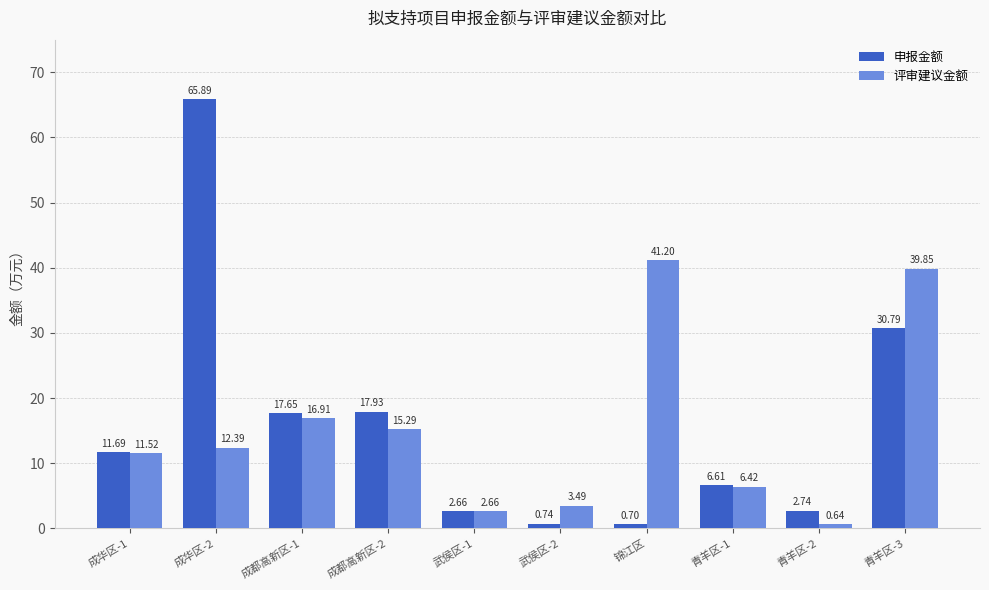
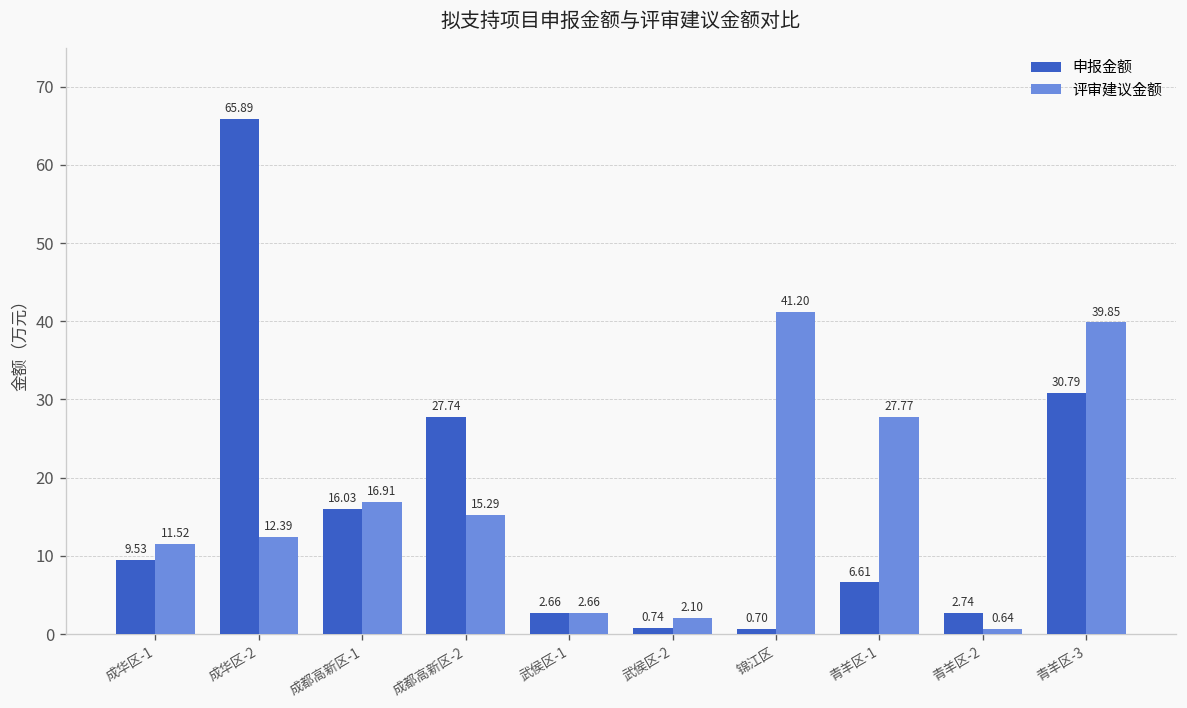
  {
    "申报金额": {
-     "成华区-1": 11.69,
+     "成华区-1": 9.53,
      "成华区-2": 65.89,
-     "成都高新区-1": 17.65,
-     "成都高新区-2": 17.93,
+     "成都高新区-1": 16.03,
+     "成都高新区-2": 27.74,
      "武侯区-1": 2.66,
      "武侯区-2": 0.74,
      "锦江区": 0.70,
      "青羊区-1": 6.61,
      "青羊区-2": 2.74,
      "青羊区-3": 30.79
    },
    "评审建议金额": {
      "成华区-1": 11.52,
      "成华区-2": 12.39,
      "成都高新区-1": 16.91,
      "成都高新区-2": 15.29,
      "武侯区-1": 2.66,
-     "武侯区-2": 3.49,
+     "武侯区-2": 2.10,
      "锦江区": 41.20,
-     "青羊区-1": 6.42,
+     "青羊区-1": 27.77,
      "青羊区-2": 0.64,
      "青羊区-3": 39.85
    }
  }
